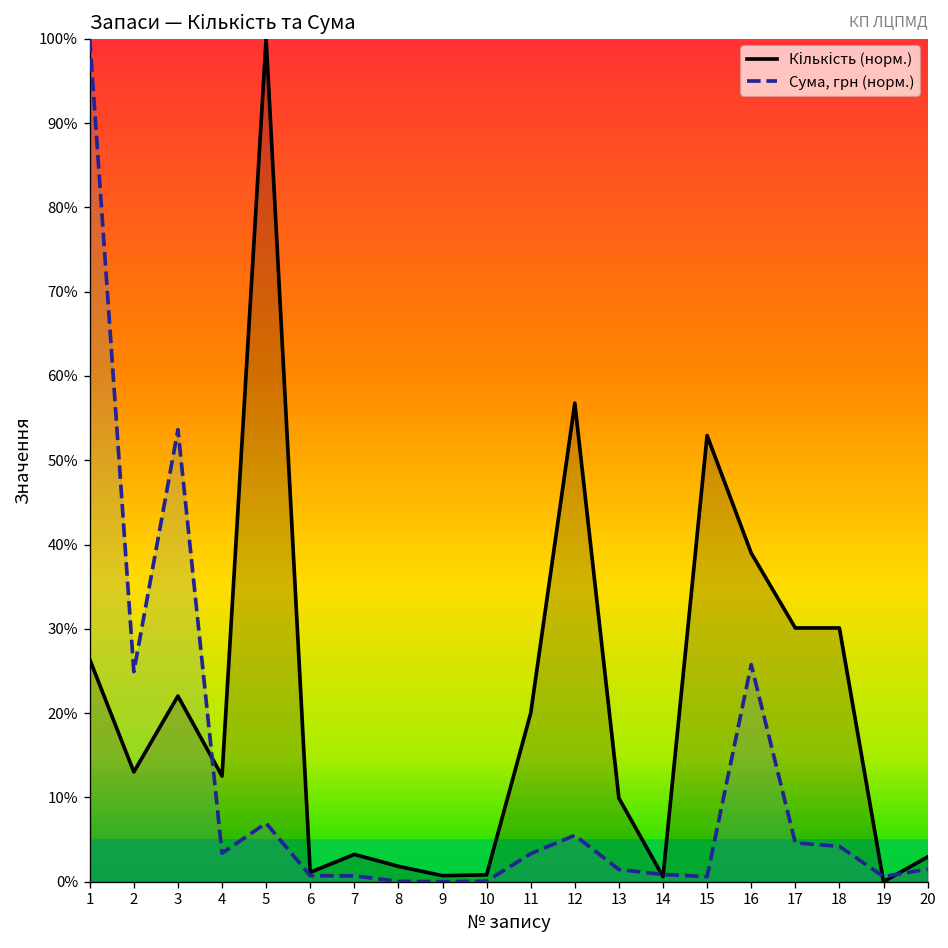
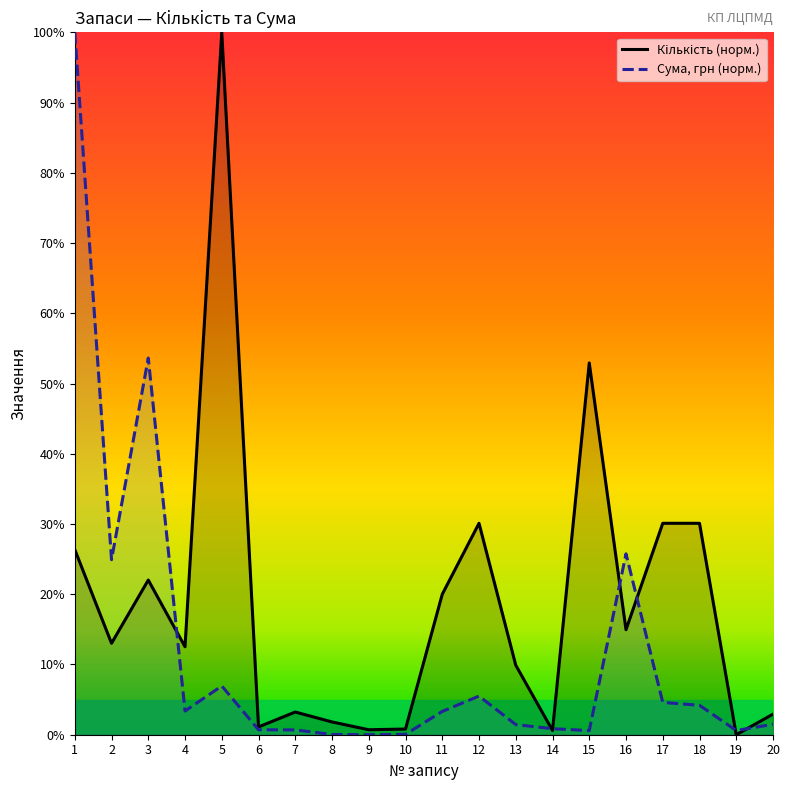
  {
    "Кількість (норм.)": {
      "1": "26%",
      "2": "13%",
      "3": "22%",
      "4": "13%",
      "5": "100%",
      "11": "20%",
-     "12": "57%",
+     "12": "30%",
      "13": "10%",
      "15": "53%",
-     "16": "39%",
+     "16": "15%",
      "17": "30%",
      "18": "30%"
    },
    "Сума, грн (норм.)": {
      "1": "100%",
      "2": "25%",
      "3": "54%",
      "5": "7%",
      "12": "5%",
      "16": "26%"
    }
  }
